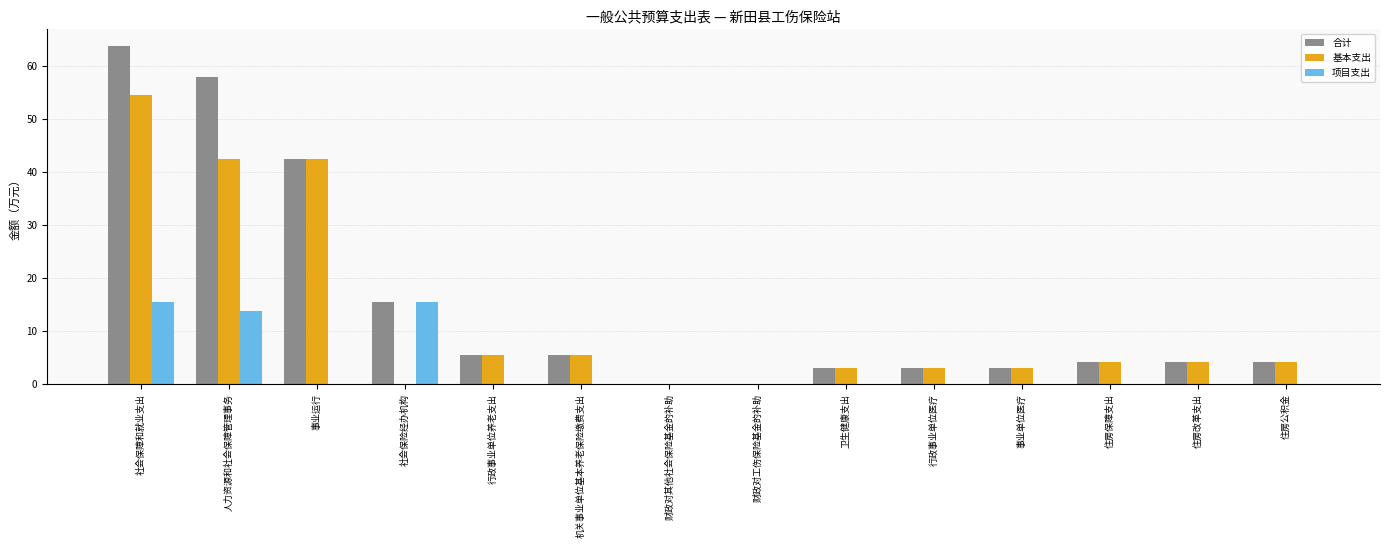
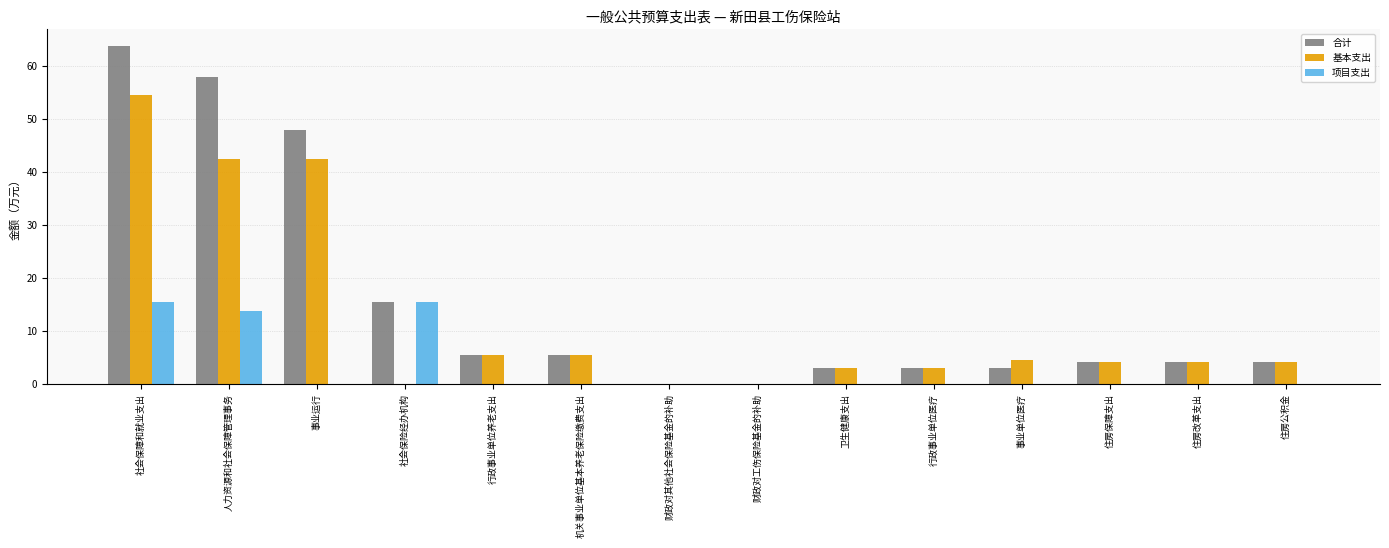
  {
    "合计": {
      "社会保障和就业支出": 64,
      "人力资源和社会保障管理事务": 58,
-     "事业运行": 43,
+     "事业运行": 48,
      "社会保险经办机构": 16,
      "行政事业单位养老支出": 6,
      "机关事业单位基本养老保险缴费支出": 6,
      "卫生健康支出": 3,
      "行政事业单位医疗": 3,
      "事业单位医疗": 3,
      "住房保障支出": 4,
      "住房改革支出": 4,
      "住房公积金": 4
    },
    "基本支出": {
      "社会保障和就业支出": 55,
      "人力资源和社会保障管理事务": 43,
      "事业运行": 43,
      "社会保险经办机构": 0,
      "行政事业单位养老支出": 6,
      "机关事业单位基本养老保险缴费支出": 6,
      "卫生健康支出": 3,
      "行政事业单位医疗": 3,
-     "事业单位医疗": 3,
+     "事业单位医疗": 5,
      "住房保障支出": 4,
      "住房改革支出": 4,
      "住房公积金": 4
    },
    "项目支出": {
      "社会保障和就业支出": 16,
      "人力资源和社会保障管理事务": 14,
      "事业运行": 0,
      "社会保险经办机构": 16,
      "行政事业单位养老支出": 0,
      "机关事业单位基本养老保险缴费支出": 0,
      "财政对其他社会保险基金的补助": 0,
      "财政对工伤保险基金的补助": 0,
      "卫生健康支出": 0,
      "行政事业单位医疗": 0,
      "事业单位医疗": 0,
      "住房保障支出": 0,
      "住房改革支出": 0,
      "住房公积金": 0
    }
  }
